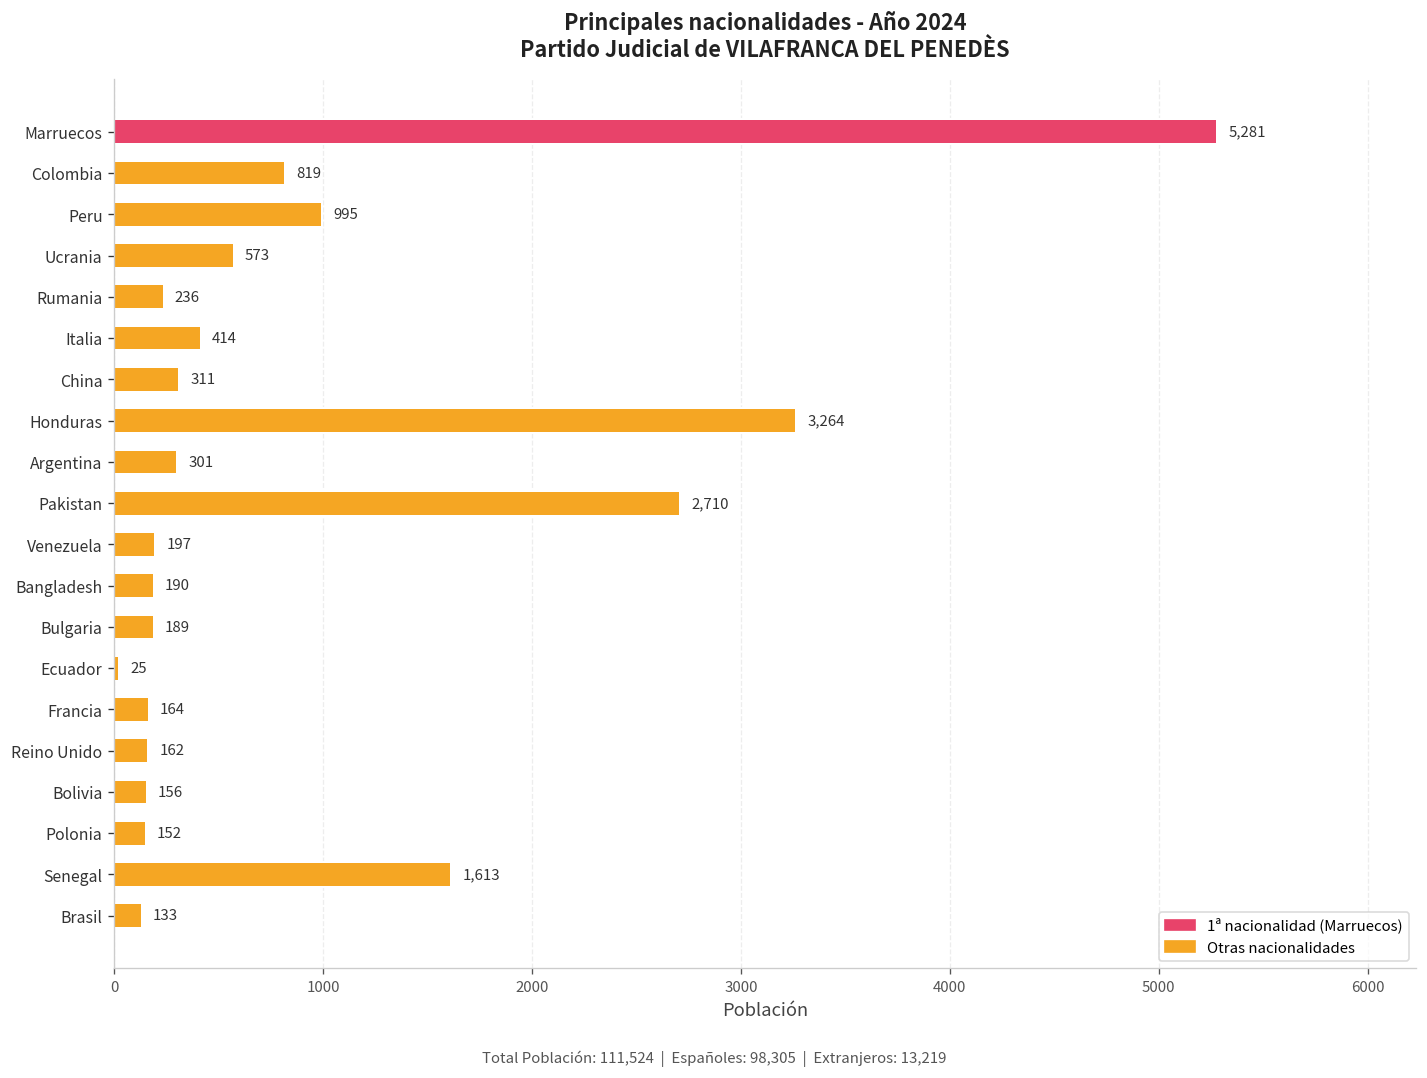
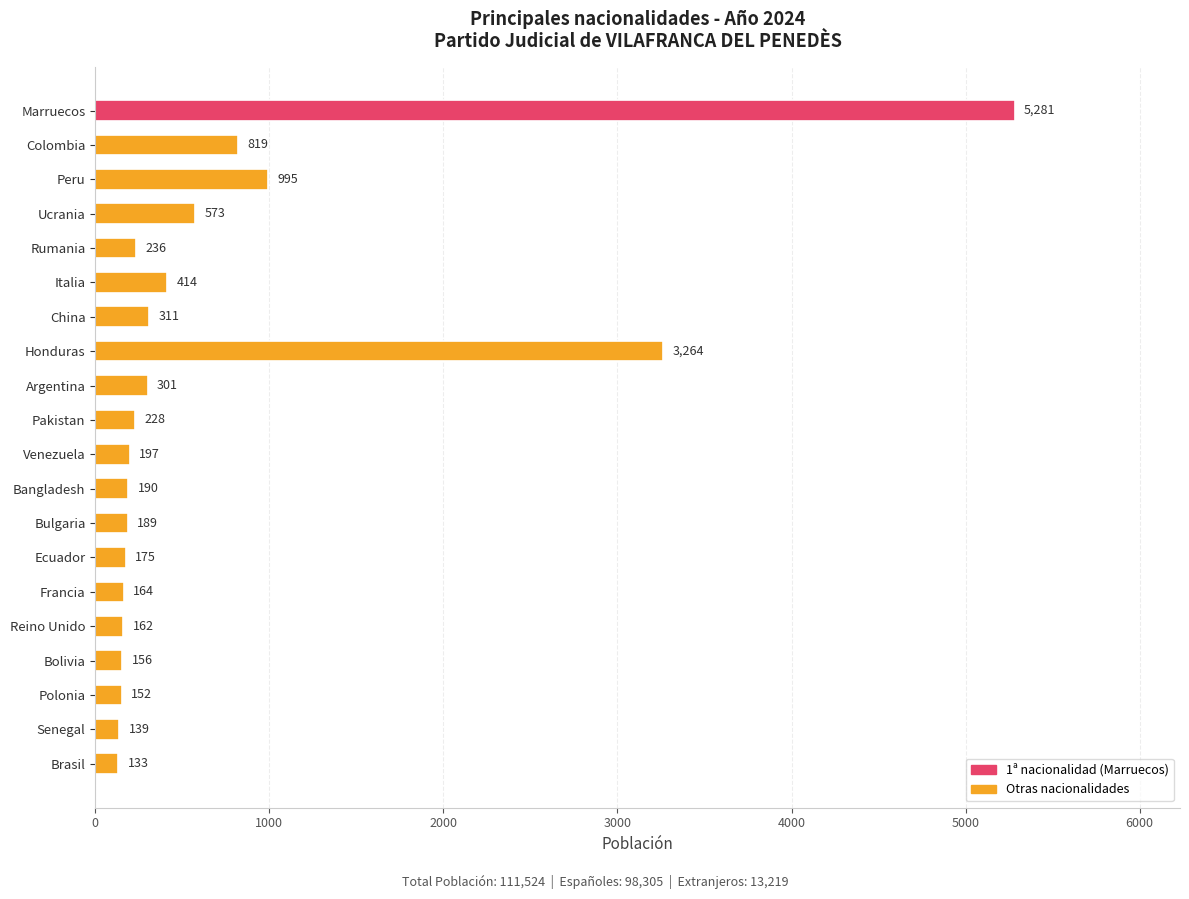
  {
    "Marruecos": "5,281",
    "Colombia": "819",
    "Peru": "995",
    "Ucrania": "573",
    "Rumania": "236",
    "Italia": "414",
    "China": "311",
    "Honduras": "3,264",
    "Argentina": "301",
-   "Pakistan": "2,710",
+   "Pakistan": "228",
    "Venezuela": "197",
    "Bangladesh": "190",
    "Bulgaria": "189",
-   "Ecuador": "25",
+   "Ecuador": "175",
    "Francia": "164",
    "Reino Unido": "162",
    "Bolivia": "156",
    "Polonia": "152",
-   "Senegal": "1,613",
+   "Senegal": "139",
    "Brasil": "133"
  }
